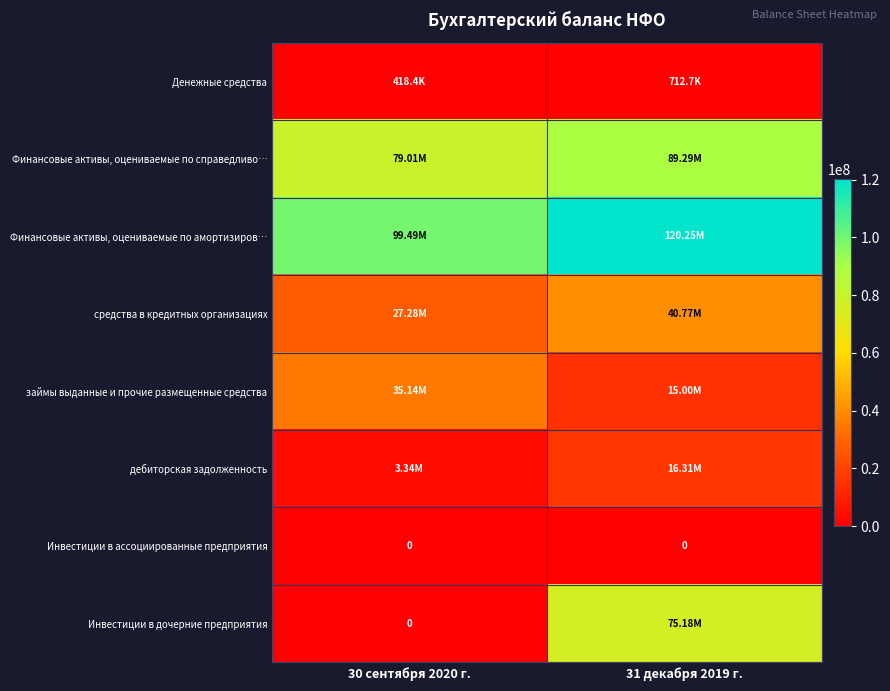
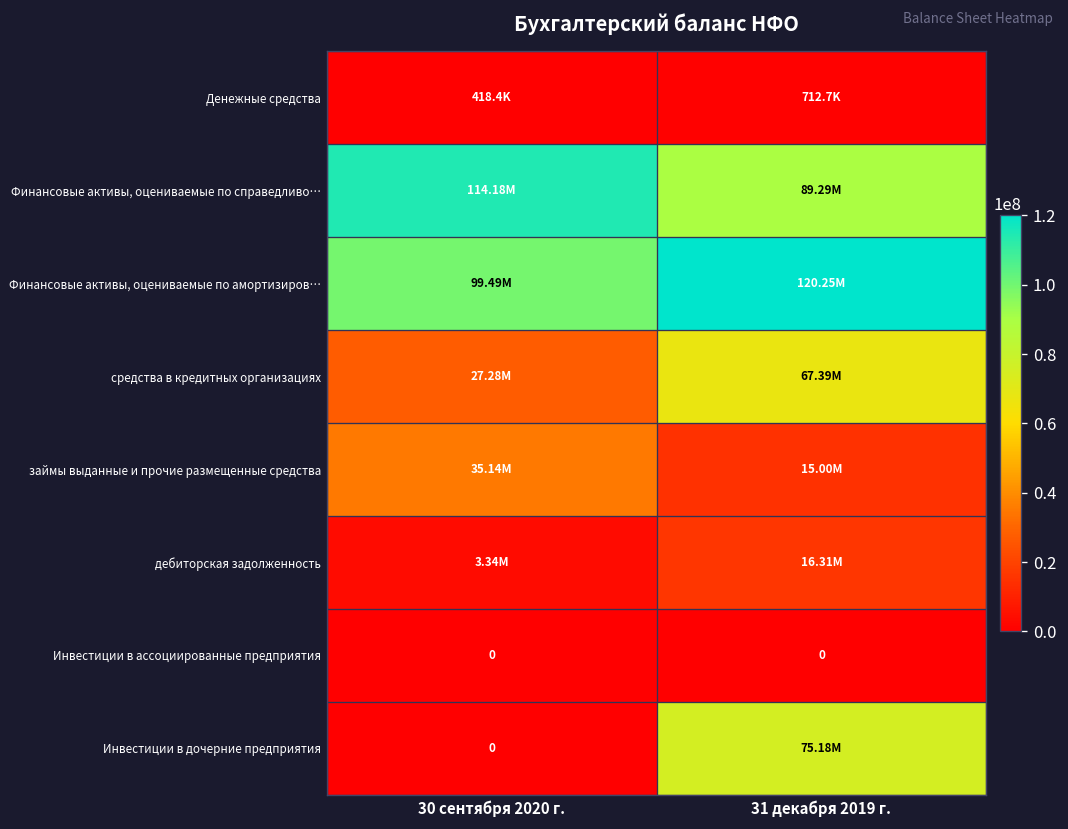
  {
    "Денежные средства": {
      "30 сентября 2020 г.": "418.4K",
      "31 декабря 2019 г.": "712.7K"
    },
    "Финансовые активы, оцениваемые по справедливо…": {
-     "30 сентября 2020 г.": "79.01M",
+     "30 сентября 2020 г.": "114.18M",
      "31 декабря 2019 г.": "89.29M"
    },
    "Финансовые активы, оцениваемые по амортизиров…": {
      "30 сентября 2020 г.": "99.49M",
      "31 декабря 2019 г.": "120.25M"
    },
    "средства в кредитных организациях": {
      "30 сентября 2020 г.": "27.28M",
-     "31 декабря 2019 г.": "40.77M"
+     "31 декабря 2019 г.": "67.39M"
    },
    "займы выданные и прочие размещенные средства": {
      "30 сентября 2020 г.": "35.14M",
      "31 декабря 2019 г.": "15.00M"
    },
    "дебиторская задолженность": {
      "30 сентября 2020 г.": "3.34M",
      "31 декабря 2019 г.": "16.31M"
    },
    "Инвестиции в ассоциированные предприятия": {
      "30 сентября 2020 г.": "0",
      "31 декабря 2019 г.": "0"
    },
    "Инвестиции в дочерние предприятия": {
      "30 сентября 2020 г.": "0",
      "31 декабря 2019 г.": "75.18M"
    }
  }
